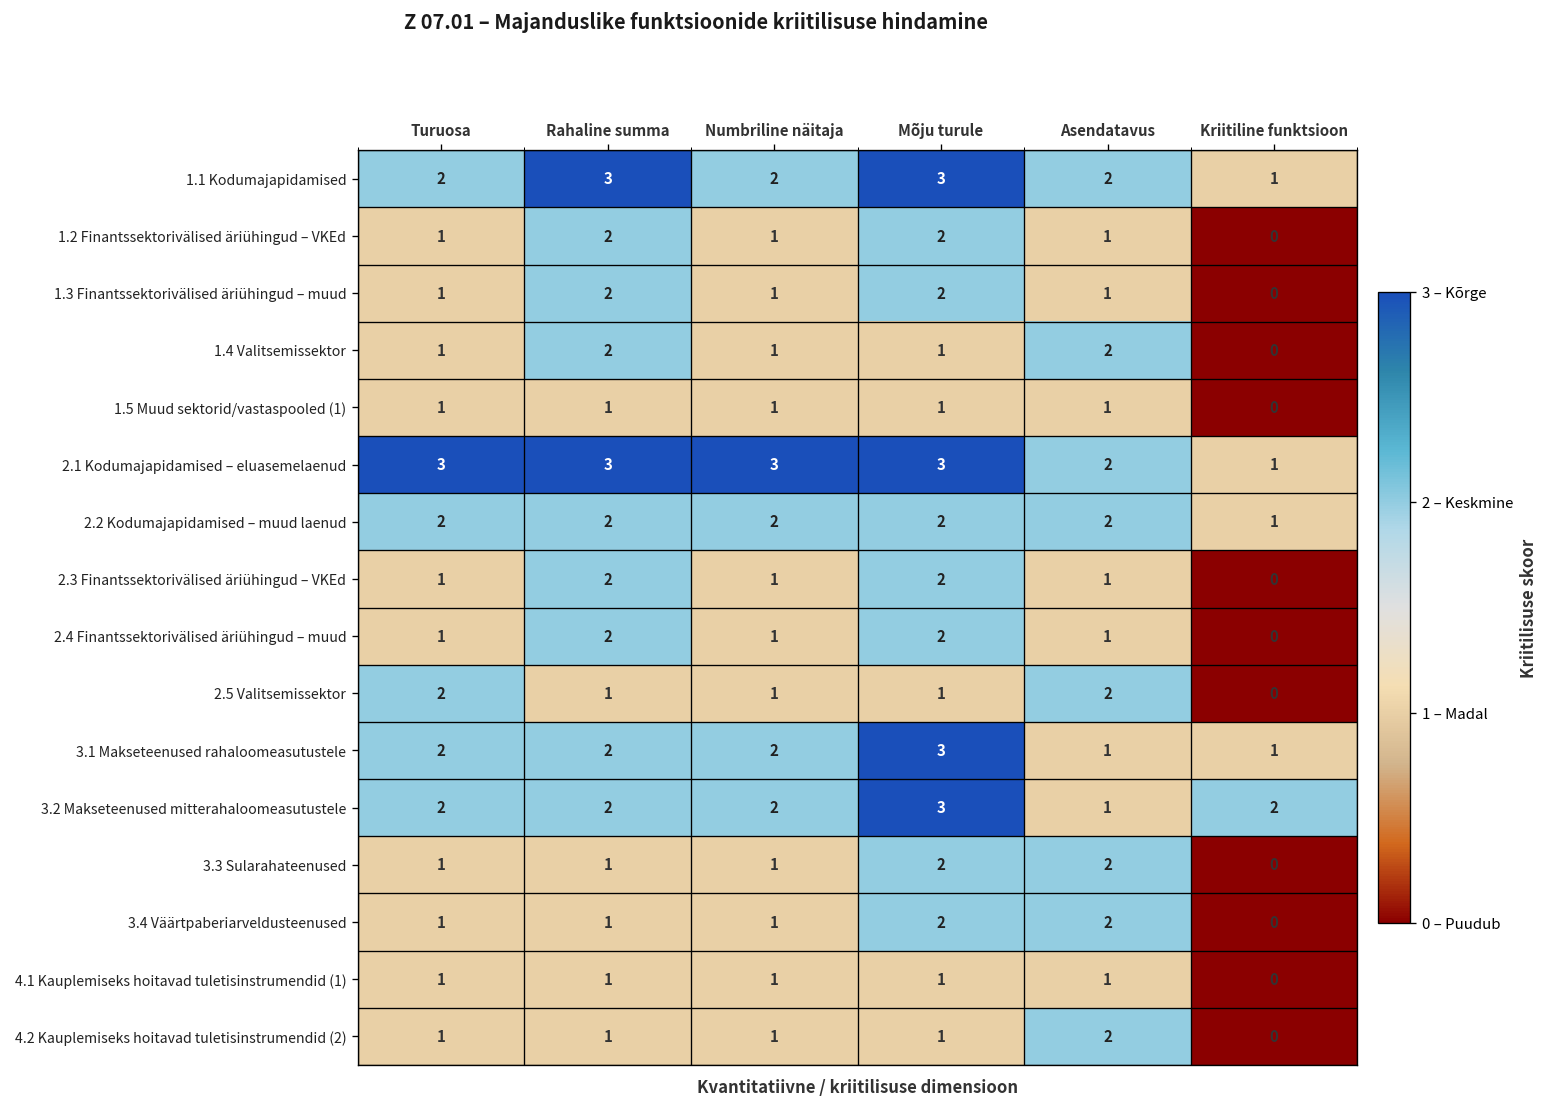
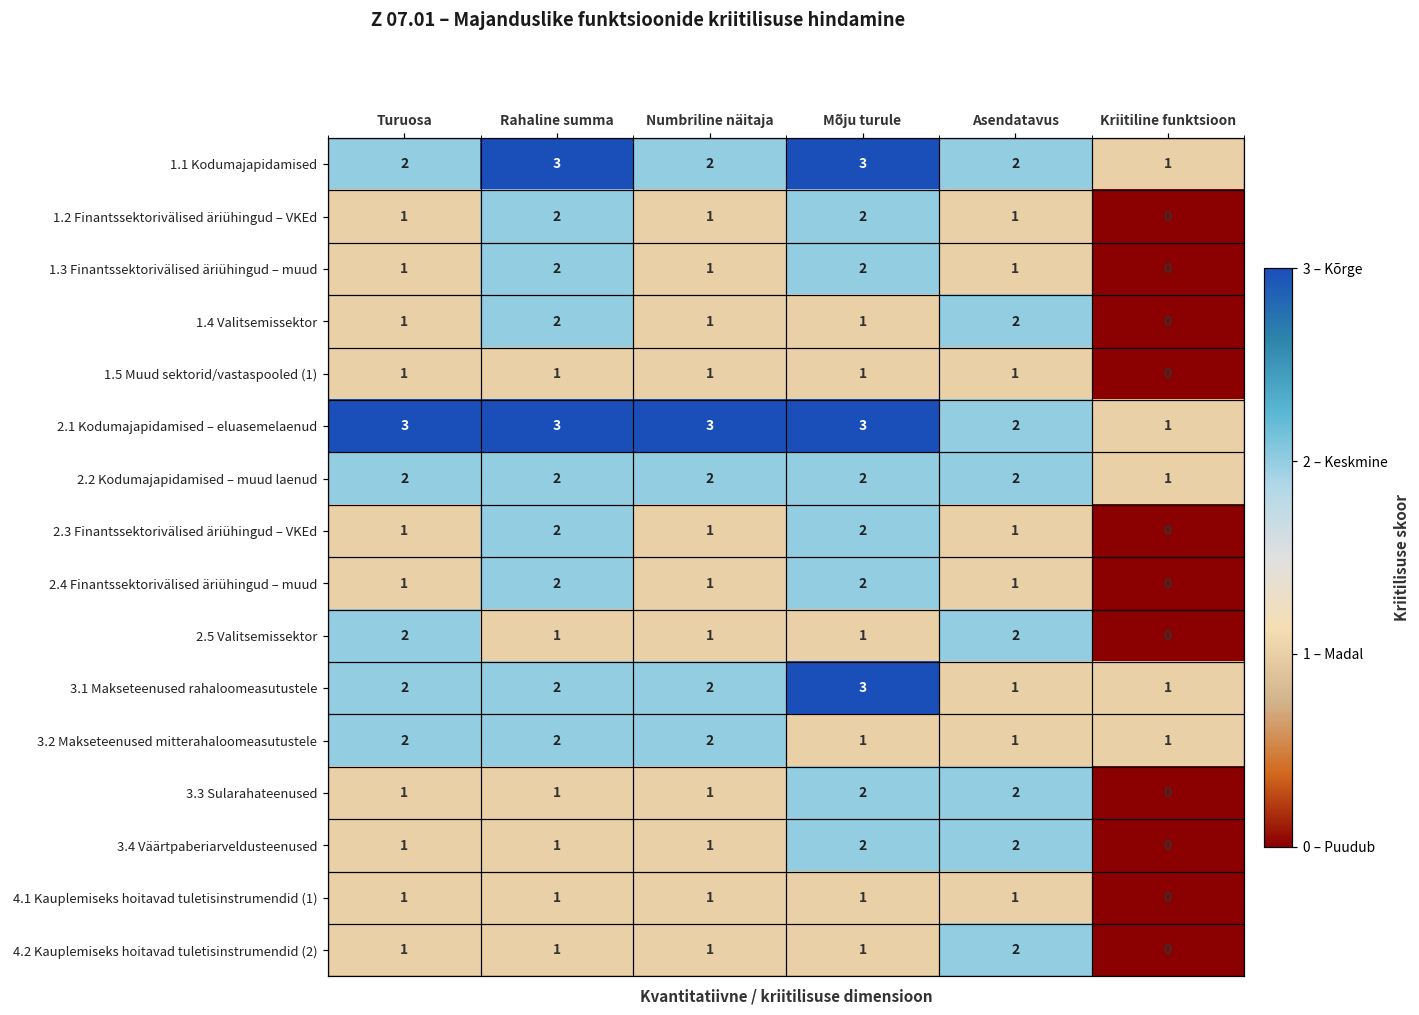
  {
    "1.1 Kodumajapidamised": {
      "Turuosa": 2,
      "Rahaline summa": 3,
      "Numbriline näitaja": 2,
      "Mõju turule": 3,
      "Asendatavus": 2,
      "Kriitiline funktsioon": 1
    },
    "1.2 Finantssektorivälised äriühingud – VKEd": {
      "Turuosa": 1,
      "Rahaline summa": 2,
      "Numbriline näitaja": 1,
      "Mõju turule": 2,
      "Asendatavus": 1,
      "Kriitiline funktsioon": 0
    },
    "1.3 Finantssektorivälised äriühingud – muud": {
      "Turuosa": 1,
      "Rahaline summa": 2,
      "Numbriline näitaja": 1,
      "Mõju turule": 2,
      "Asendatavus": 1,
      "Kriitiline funktsioon": 0
    },
    "1.4 Valitsemissektor": {
      "Turuosa": 1,
      "Rahaline summa": 2,
      "Numbriline näitaja": 1,
      "Mõju turule": 1,
      "Asendatavus": 2,
      "Kriitiline funktsioon": 0
    },
    "1.5 Muud sektorid/vastaspooled (1)": {
      "Turuosa": 1,
      "Rahaline summa": 1,
      "Numbriline näitaja": 1,
      "Mõju turule": 1,
      "Asendatavus": 1,
      "Kriitiline funktsioon": 0
    },
    "2.1 Kodumajapidamised – eluasemelaenud": {
      "Turuosa": 3,
      "Rahaline summa": 3,
      "Numbriline näitaja": 3,
      "Mõju turule": 3,
      "Asendatavus": 2,
      "Kriitiline funktsioon": 1
    },
    "2.2 Kodumajapidamised – muud laenud": {
      "Turuosa": 2,
      "Rahaline summa": 2,
      "Numbriline näitaja": 2,
      "Mõju turule": 2,
      "Asendatavus": 2,
      "Kriitiline funktsioon": 1
    },
    "2.3 Finantssektorivälised äriühingud – VKEd": {
      "Turuosa": 1,
      "Rahaline summa": 2,
      "Numbriline näitaja": 1,
      "Mõju turule": 2,
      "Asendatavus": 1,
      "Kriitiline funktsioon": 0
    },
    "2.4 Finantssektorivälised äriühingud – muud": {
      "Turuosa": 1,
      "Rahaline summa": 2,
      "Numbriline näitaja": 1,
      "Mõju turule": 2,
      "Asendatavus": 1,
      "Kriitiline funktsioon": 0
    },
    "2.5 Valitsemissektor": {
      "Turuosa": 2,
      "Rahaline summa": 1,
      "Numbriline näitaja": 1,
      "Mõju turule": 1,
      "Asendatavus": 2,
      "Kriitiline funktsioon": 0
    },
    "3.1 Makseteenused rahaloomeasutustele": {
      "Turuosa": 2,
      "Rahaline summa": 2,
      "Numbriline näitaja": 2,
      "Mõju turule": 3,
      "Asendatavus": 1,
      "Kriitiline funktsioon": 1
    },
    "3.2 Makseteenused mitterahaloomeasutustele": {
      "Turuosa": 2,
      "Rahaline summa": 2,
      "Numbriline näitaja": 2,
-     "Mõju turule": 3,
+     "Mõju turule": 1,
      "Asendatavus": 1,
-     "Kriitiline funktsioon": 2
+     "Kriitiline funktsioon": 1
    },
    "3.3 Sularahateenused": {
      "Turuosa": 1,
      "Rahaline summa": 1,
      "Numbriline näitaja": 1,
      "Mõju turule": 2,
      "Asendatavus": 2,
      "Kriitiline funktsioon": 0
    },
    "3.4 Väärtpaberiarveldusteenused": {
      "Turuosa": 1,
      "Rahaline summa": 1,
      "Numbriline näitaja": 1,
      "Mõju turule": 2,
      "Asendatavus": 2,
      "Kriitiline funktsioon": 0
    },
    "4.1 Kauplemiseks hoitavad tuletisinstrumendid (1)": {
      "Turuosa": 1,
      "Rahaline summa": 1,
      "Numbriline näitaja": 1,
      "Mõju turule": 1,
      "Asendatavus": 1,
      "Kriitiline funktsioon": 0
    },
    "4.2 Kauplemiseks hoitavad tuletisinstrumendid (2)": {
      "Turuosa": 1,
      "Rahaline summa": 1,
      "Numbriline näitaja": 1,
      "Mõju turule": 1,
      "Asendatavus": 2,
      "Kriitiline funktsioon": 0
    }
  }
